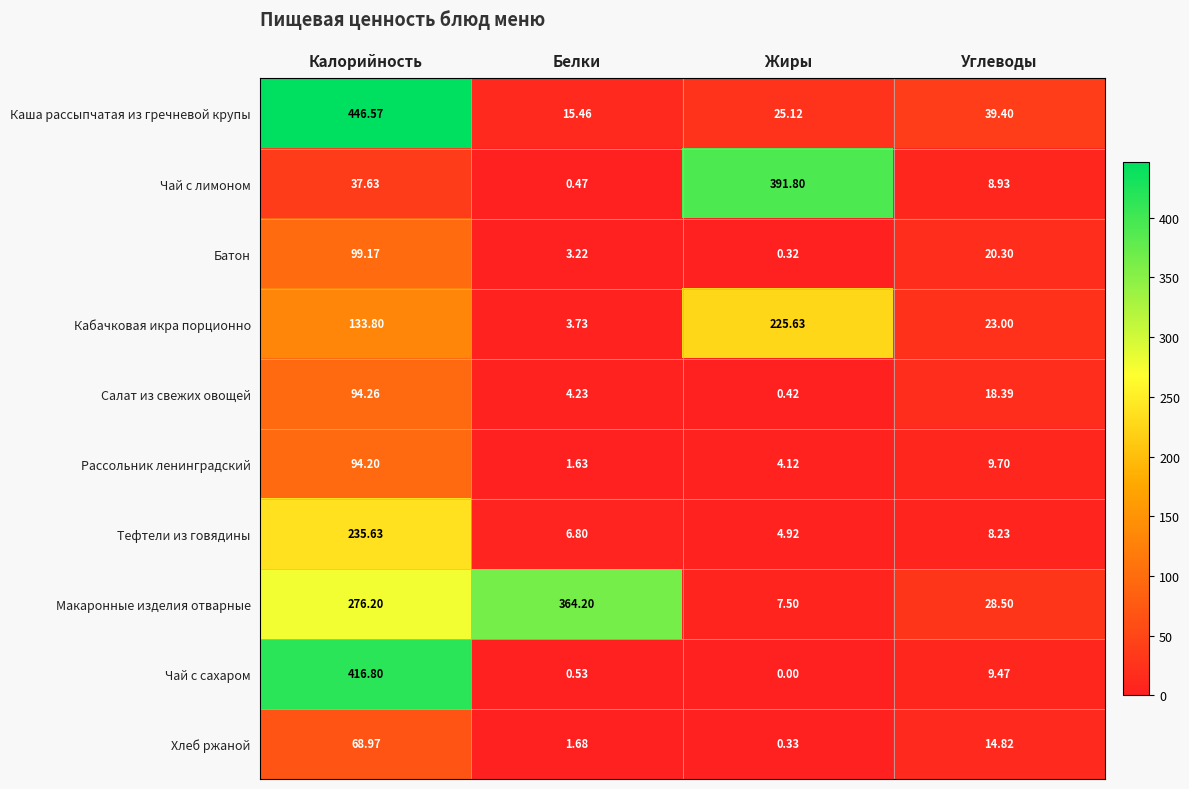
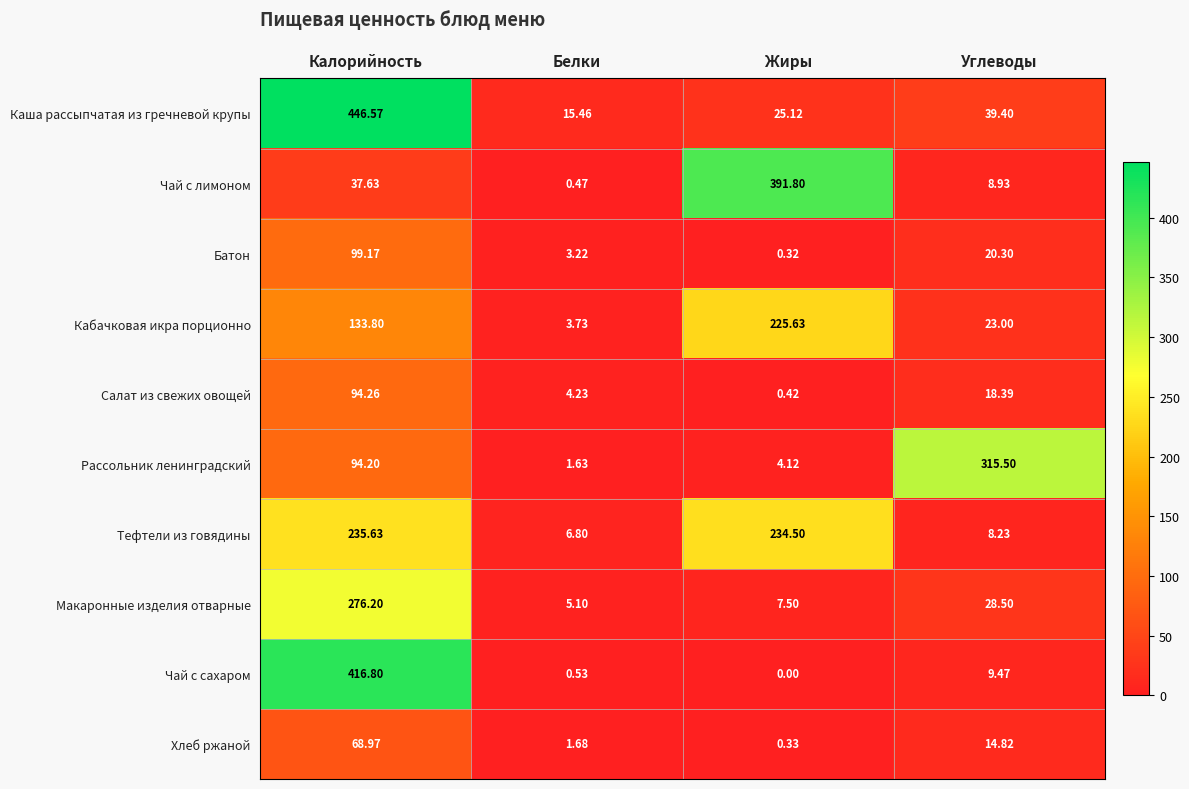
  {
    "Каша рассыпчатая из гречневой крупы": {
      "Калорийность": 446.57,
      "Белки": 15.46,
      "Жиры": 25.12,
      "Углеводы": 39.40
    },
    "Чай с лимоном": {
      "Калорийность": 37.63,
      "Белки": 0.47,
      "Жиры": 391.80,
      "Углеводы": 8.93
    },
    "Батон": {
      "Калорийность": 99.17,
      "Белки": 3.22,
      "Жиры": 0.32,
      "Углеводы": 20.30
    },
    "Кабачковая икра порционно": {
      "Калорийность": 133.80,
      "Белки": 3.73,
      "Жиры": 225.63,
      "Углеводы": 23.00
    },
    "Салат из свежих овощей": {
      "Калорийность": 94.26,
      "Белки": 4.23,
      "Жиры": 0.42,
      "Углеводы": 18.39
    },
    "Рассольник ленинградский": {
      "Калорийность": 94.20,
      "Белки": 1.63,
      "Жиры": 4.12,
-     "Углеводы": 9.70
+     "Углеводы": 315.50
    },
    "Тефтели из говядины": {
      "Калорийность": 235.63,
      "Белки": 6.80,
-     "Жиры": 4.92,
+     "Жиры": 234.50,
      "Углеводы": 8.23
    },
    "Макаронные изделия отварные": {
      "Калорийность": 276.20,
-     "Белки": 364.20,
+     "Белки": 5.10,
      "Жиры": 7.50,
      "Углеводы": 28.50
    },
    "Чай с сахаром": {
      "Калорийность": 416.80,
      "Белки": 0.53,
      "Жиры": 0.00,
      "Углеводы": 9.47
    },
    "Хлеб ржаной": {
      "Калорийность": 68.97,
      "Белки": 1.68,
      "Жиры": 0.33,
      "Углеводы": 14.82
    }
  }
